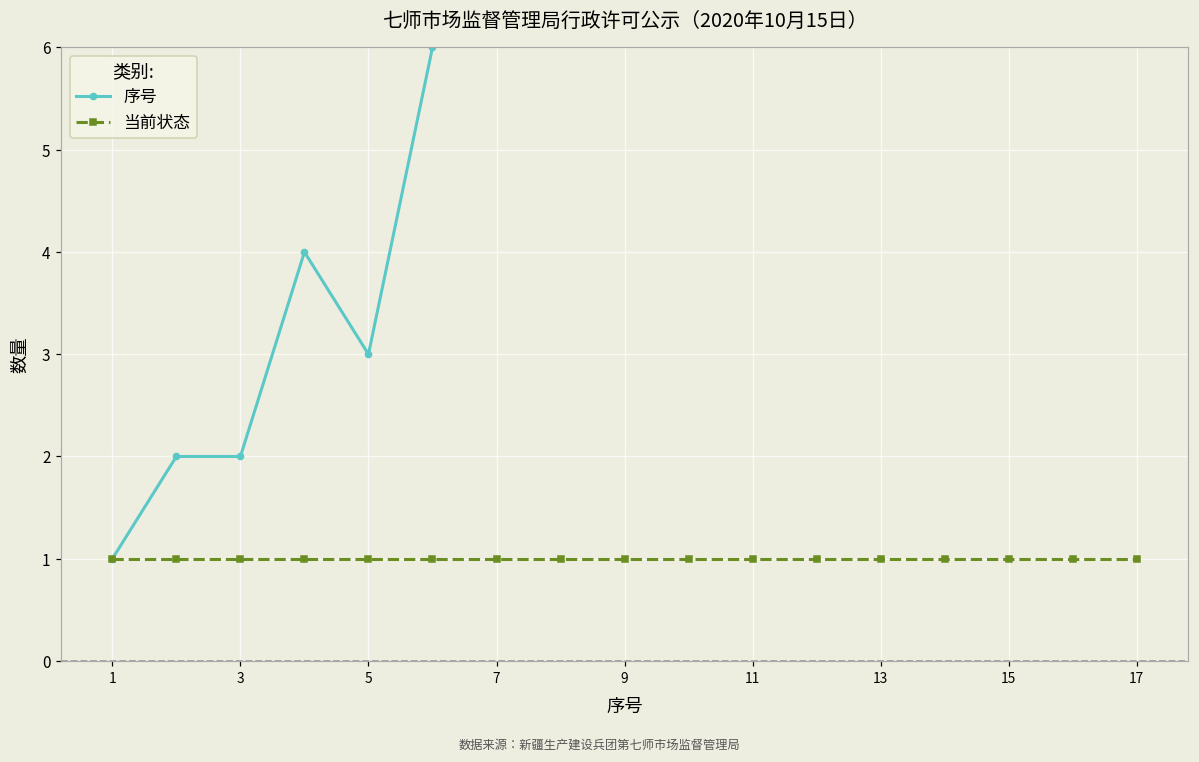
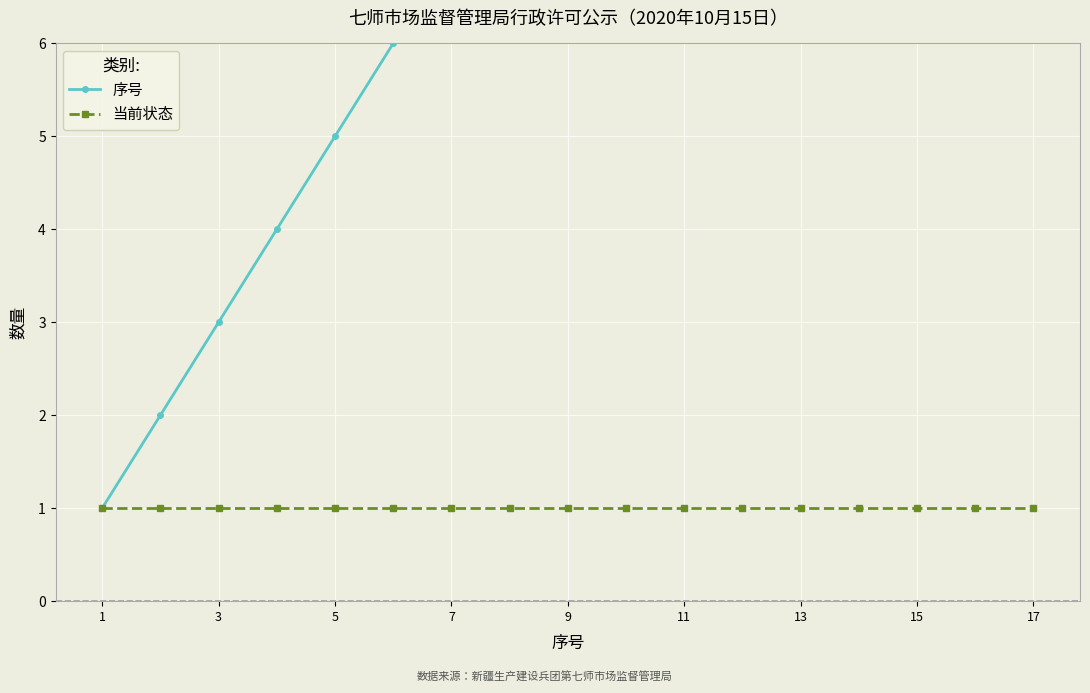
  {
    "序号": {
-     "3": 2,
-     "5": 3
+     "3": 3,
+     "5": 5
    },
    "当前状态": {
      "3": 1,
      "5": 1,
      "7": 1,
      "9": 1,
      "11": 1,
      "13": 1,
      "15": 1,
      "17": 1
    }
  }
